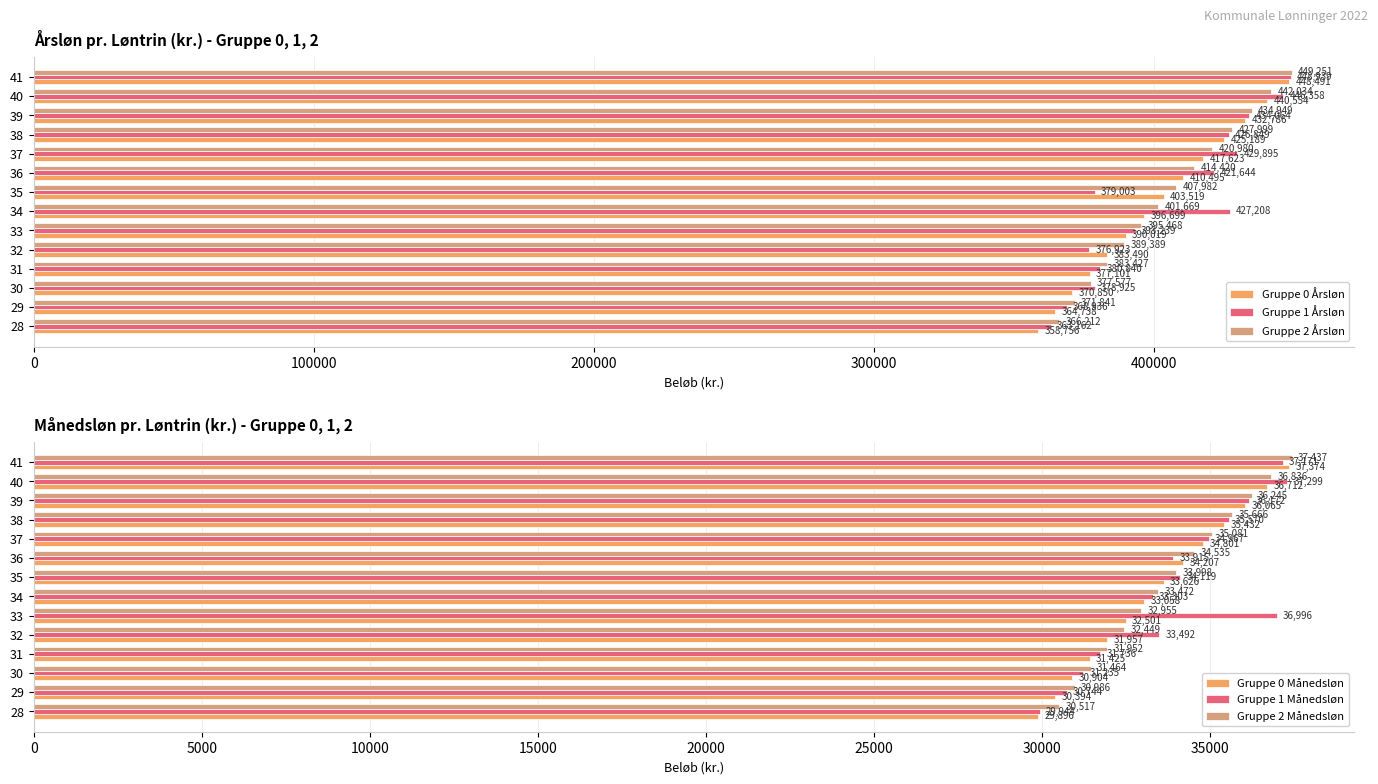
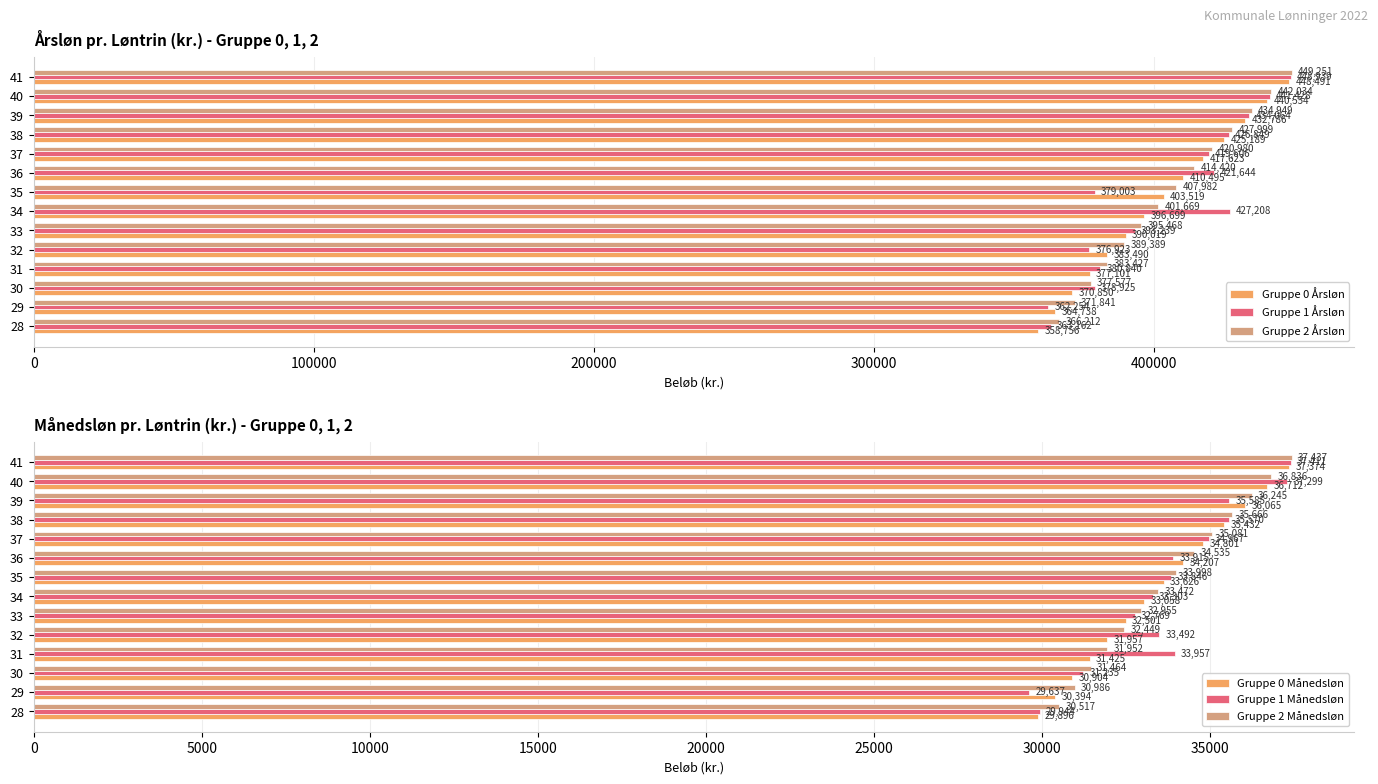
  {
    "Årsløn pr. Løntrin (kr.) - Gruppe 0, 1, 2": {
      "Gruppe 1 Årsløn": {
-       "40": "446,358",
-       "37": "429,895",
+       "40": "441,428",
+       "37": "419,606",
        "35": "379,003",
        "34": "427,208",
-       "29": "368,936"
+       "29": "362,254"
      }
    },
    "Månedsløn pr. Løntrin (kr.) - Gruppe 0, 1, 2": {
      "Gruppe 1 Månedsløn": {
-       "41": "37,171",
-       "39": "36,172",
-       "35": "34,119",
-       "33": "36,996",
+       "41": "37,411",
+       "39": "35,585",
+       "35": "33,846",
+       "33": "32,769",
        "32": "33,492",
-       "31": "31,736",
-       "29": "30,744"
+       "31": "33,957",
+       "29": "29,637"
      }
    }
  }
